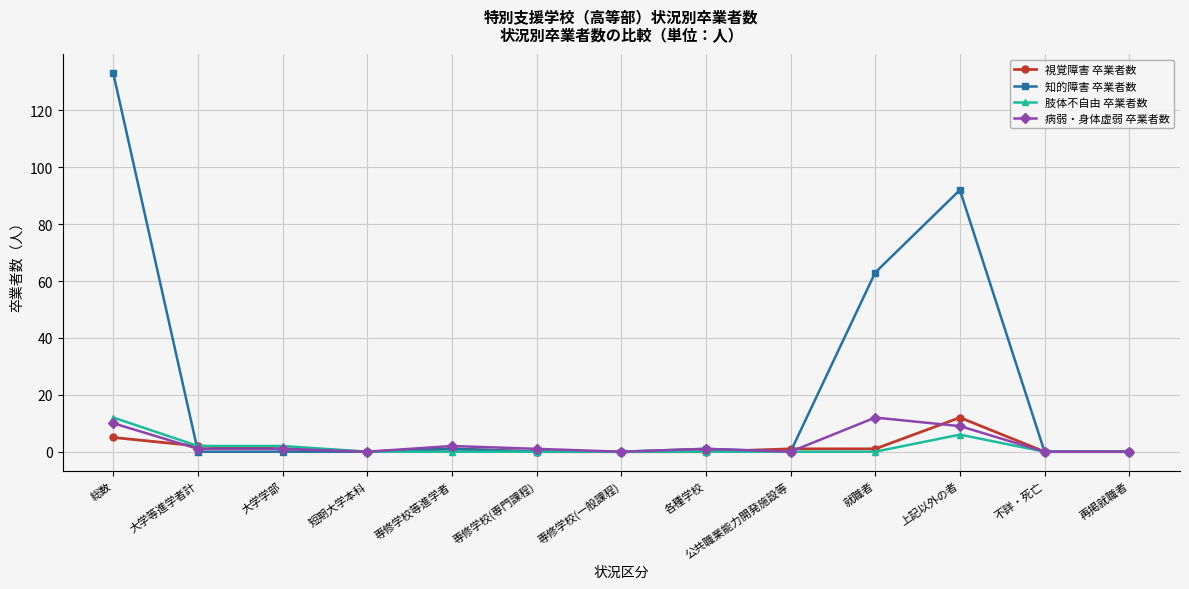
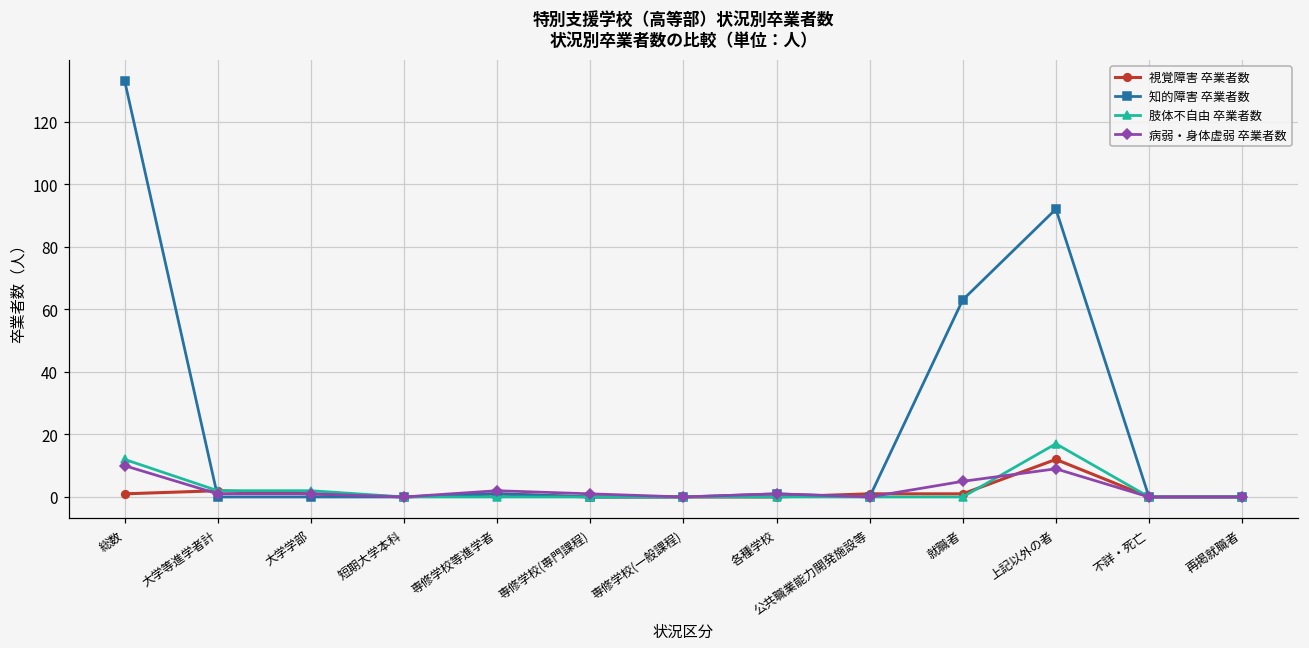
  {
    "視覚障害 卒業者数": {
-     "総数": 5,
+     "総数": 1,
      "公共職業能力開発施設等": 1,
      "就職者": 1,
      "上記以外の者": 12
    },
    "知的障害 卒業者数": {
      "総数": 133,
      "大学等進学者計": 0,
      "大学学部": 0,
      "就職者": 63,
      "上記以外の者": 92
    },
    "肢体不自由 卒業者数": {
      "総数": 12,
      "大学学部": 2,
      "専修学校等進学者": 0,
      "就職者": 0,
-     "上記以外の者": 6
+     "上記以外の者": 17
    },
    "病弱・身体虚弱 卒業者数": {
      "総数": 10,
      "大学等進学者計": 1,
      "専修学校等進学者": 2,
      "専修学校(専門課程)": 1,
-     "就職者": 12,
+     "就職者": 5,
      "上記以外の者": 9
    }
  }
